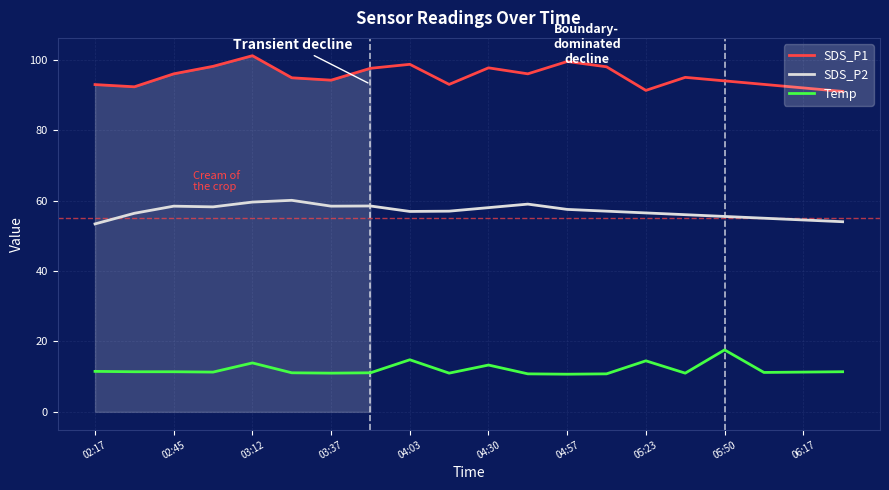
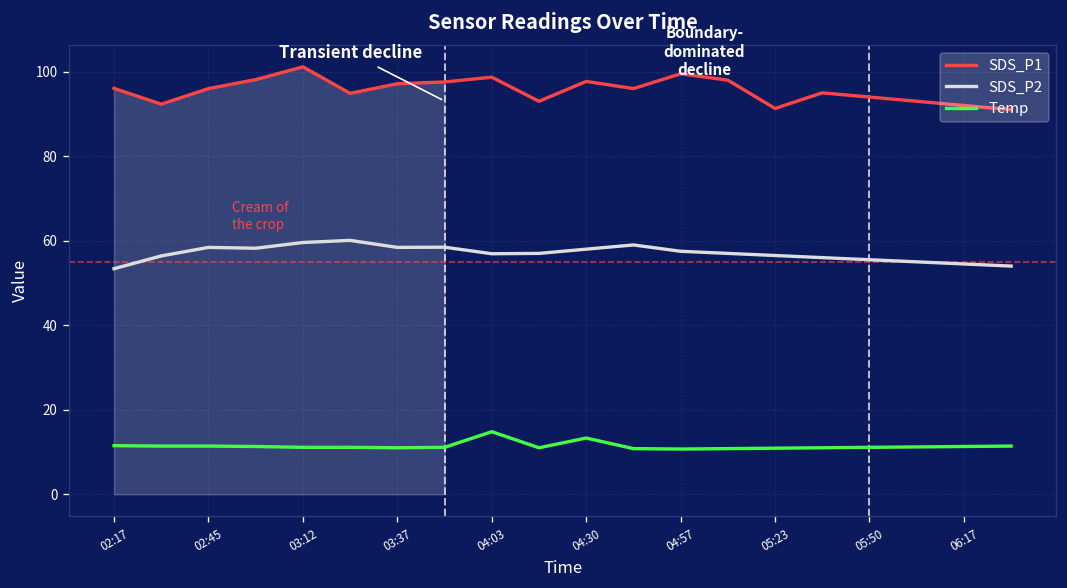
  {
    "SDS_P1": {
-     "02:17": 93,
-     "03:37": 94,
+     "02:17": 96,
+     "03:37": 97,
      "04:03": 99,
      "04:30": 98,
      "04:57": 100,
      "05:23": 91,
      "05:50": 94
    },
    "Temp": {
      "02:17": 12,
      "02:45": 11,
-     "03:12": 14,
+     "03:12": 11,
      "03:37": 11,
      "04:03": 15,
      "04:30": 13,
      "04:57": 11,
-     "05:23": 15,
-     "05:50": 18,
+     "05:23": 11,
+     "05:50": 11,
      "06:17": 11
    }
  }
